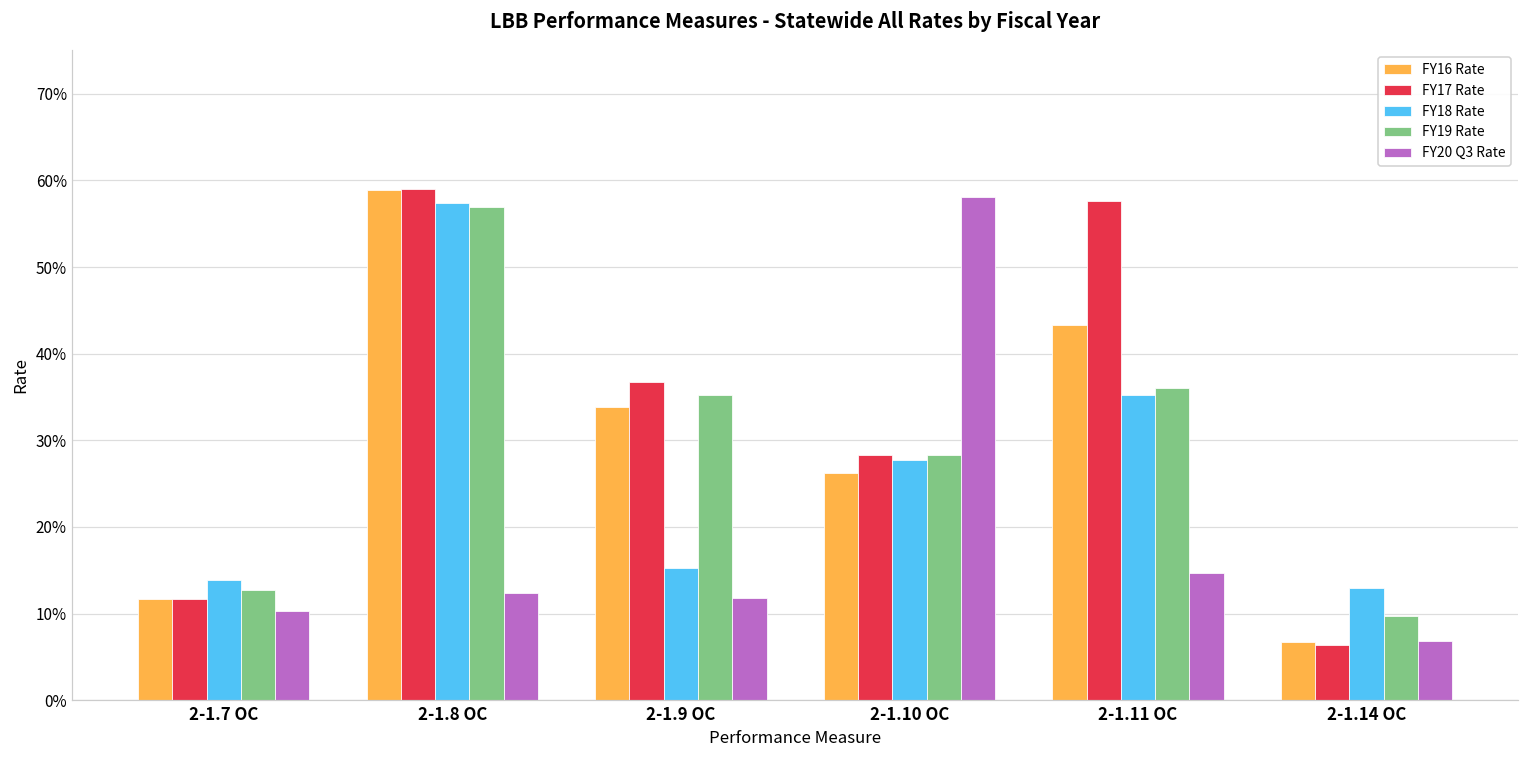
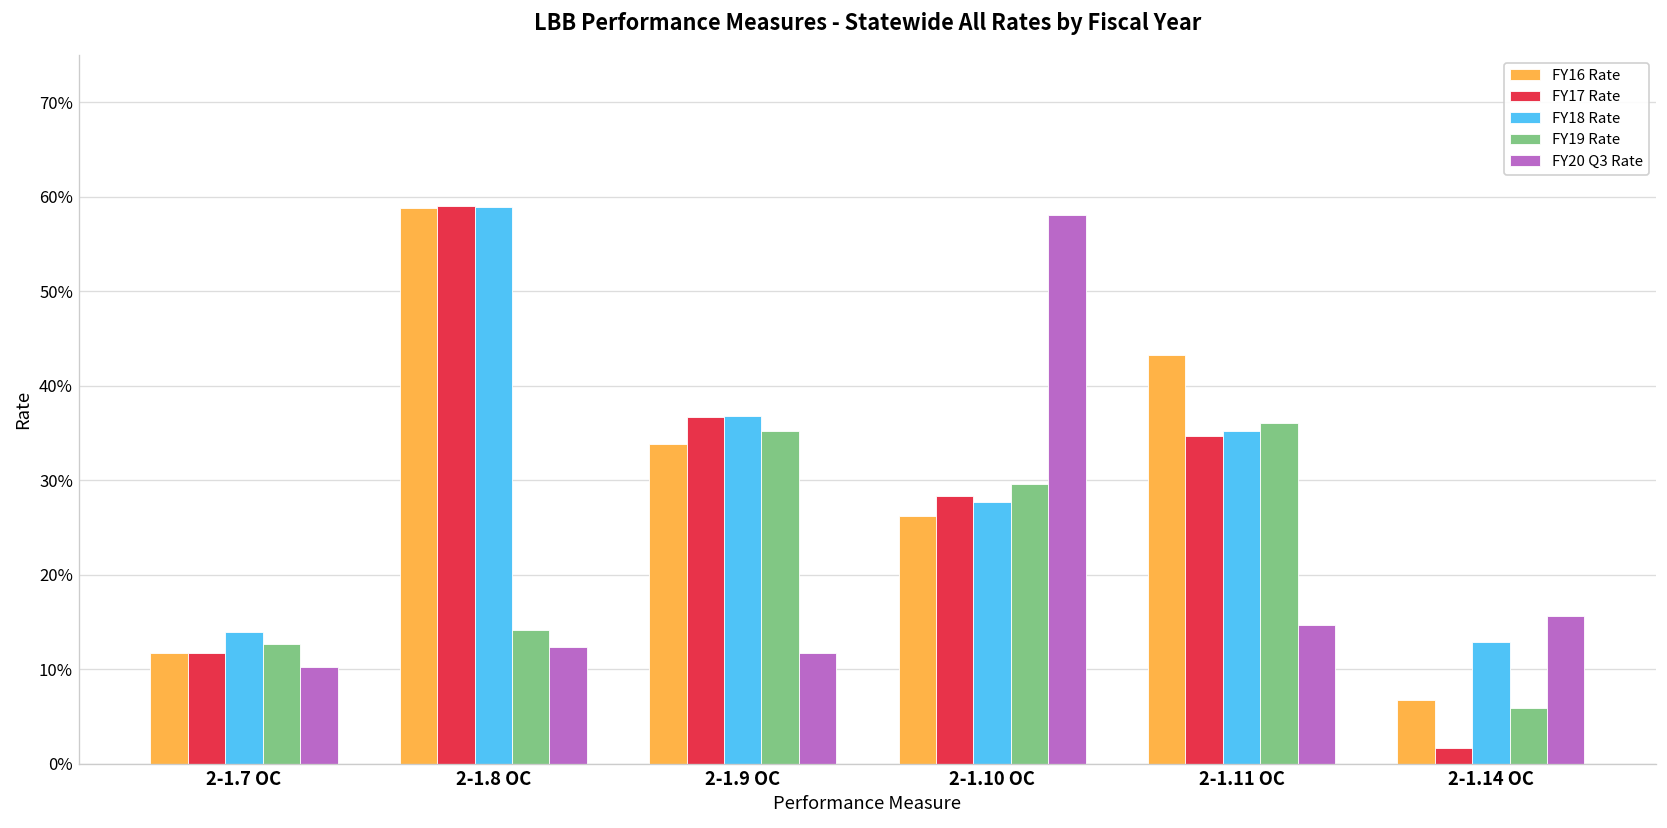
  {
    "FY16 Rate": {
      "2-1.7 OC": "12%",
      "2-1.8 OC": "59%",
      "2-1.9 OC": "34%",
      "2-1.10 OC": "26%",
      "2-1.11 OC": "43%",
      "2-1.14 OC": "7%"
    },
    "FY17 Rate": {
      "2-1.7 OC": "12%",
      "2-1.8 OC": "59%",
      "2-1.9 OC": "37%",
      "2-1.10 OC": "28%",
-     "2-1.11 OC": "58%",
-     "2-1.14 OC": "6%"
+     "2-1.11 OC": "35%",
+     "2-1.14 OC": "2%"
    },
    "FY18 Rate": {
      "2-1.7 OC": "14%",
-     "2-1.8 OC": "57%",
-     "2-1.9 OC": "15%",
+     "2-1.8 OC": "59%",
+     "2-1.9 OC": "37%",
      "2-1.10 OC": "28%",
      "2-1.11 OC": "35%",
      "2-1.14 OC": "13%"
    },
    "FY19 Rate": {
      "2-1.7 OC": "13%",
-     "2-1.8 OC": "57%",
+     "2-1.8 OC": "14%",
      "2-1.9 OC": "35%",
-     "2-1.10 OC": "28%",
+     "2-1.10 OC": "30%",
      "2-1.11 OC": "36%",
-     "2-1.14 OC": "10%"
+     "2-1.14 OC": "6%"
    },
    "FY20 Q3 Rate": {
      "2-1.7 OC": "10%",
      "2-1.8 OC": "12%",
      "2-1.9 OC": "12%",
      "2-1.10 OC": "58%",
      "2-1.11 OC": "15%",
-     "2-1.14 OC": "7%"
+     "2-1.14 OC": "16%"
    }
  }
